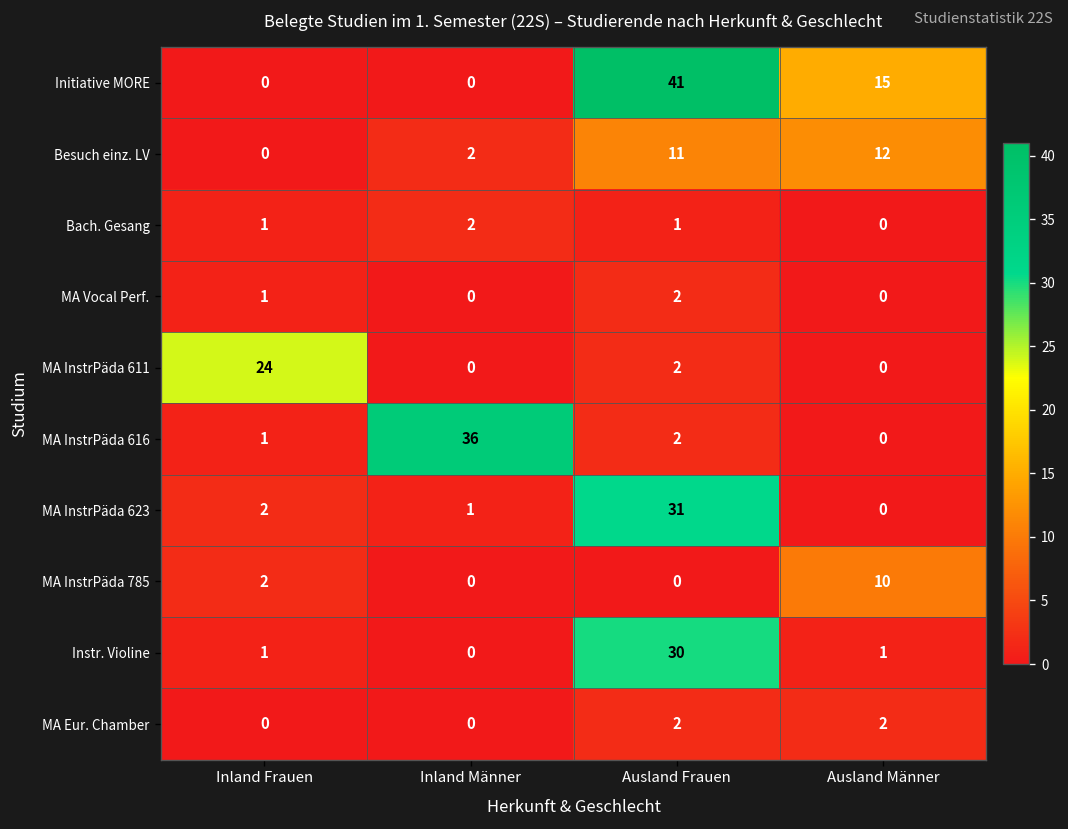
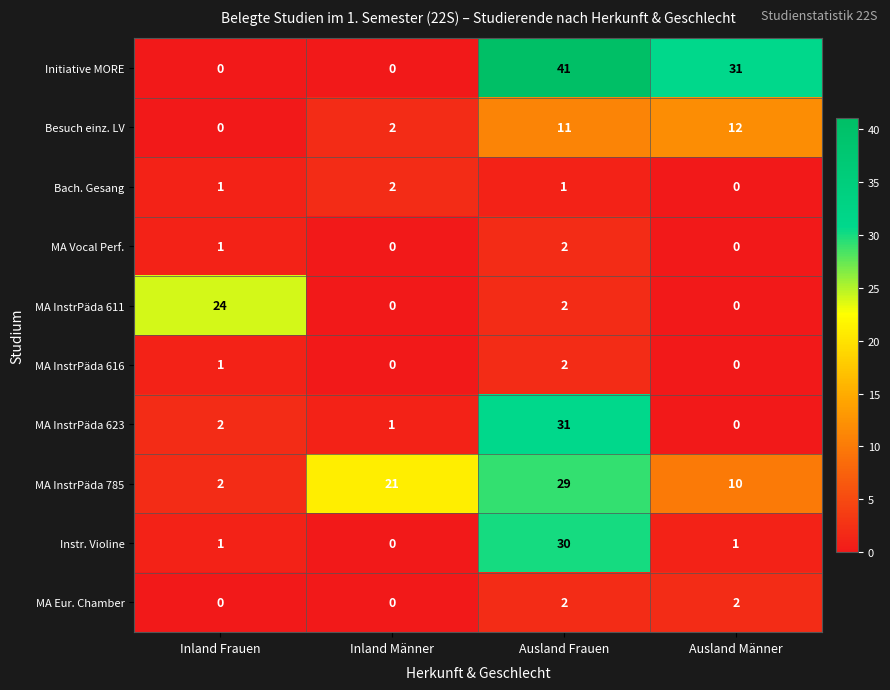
  {
    "Initiative MORE": {
      "Inland Frauen": 0,
      "Inland Männer": 0,
      "Ausland Frauen": 41,
-     "Ausland Männer": 15
+     "Ausland Männer": 31
    },
    "Besuch einz. LV": {
      "Inland Frauen": 0,
      "Inland Männer": 2,
      "Ausland Frauen": 11,
      "Ausland Männer": 12
    },
    "Bach. Gesang": {
      "Inland Frauen": 1,
      "Inland Männer": 2,
      "Ausland Frauen": 1,
      "Ausland Männer": 0
    },
    "MA Vocal Perf.": {
      "Inland Frauen": 1,
      "Inland Männer": 0,
      "Ausland Frauen": 2,
      "Ausland Männer": 0
    },
    "MA InstrPäda 611": {
      "Inland Frauen": 24,
      "Inland Männer": 0,
      "Ausland Frauen": 2,
      "Ausland Männer": 0
    },
    "MA InstrPäda 616": {
      "Inland Frauen": 1,
-     "Inland Männer": 36,
+     "Inland Männer": 0,
      "Ausland Frauen": 2,
      "Ausland Männer": 0
    },
    "MA InstrPäda 623": {
      "Inland Frauen": 2,
      "Inland Männer": 1,
      "Ausland Frauen": 31,
      "Ausland Männer": 0
    },
    "MA InstrPäda 785": {
      "Inland Frauen": 2,
-     "Inland Männer": 0,
-     "Ausland Frauen": 0,
+     "Inland Männer": 21,
+     "Ausland Frauen": 29,
      "Ausland Männer": 10
    },
    "Instr. Violine": {
      "Inland Frauen": 1,
      "Inland Männer": 0,
      "Ausland Frauen": 30,
      "Ausland Männer": 1
    },
    "MA Eur. Chamber": {
      "Inland Frauen": 0,
      "Inland Männer": 0,
      "Ausland Frauen": 2,
      "Ausland Männer": 2
    }
  }
